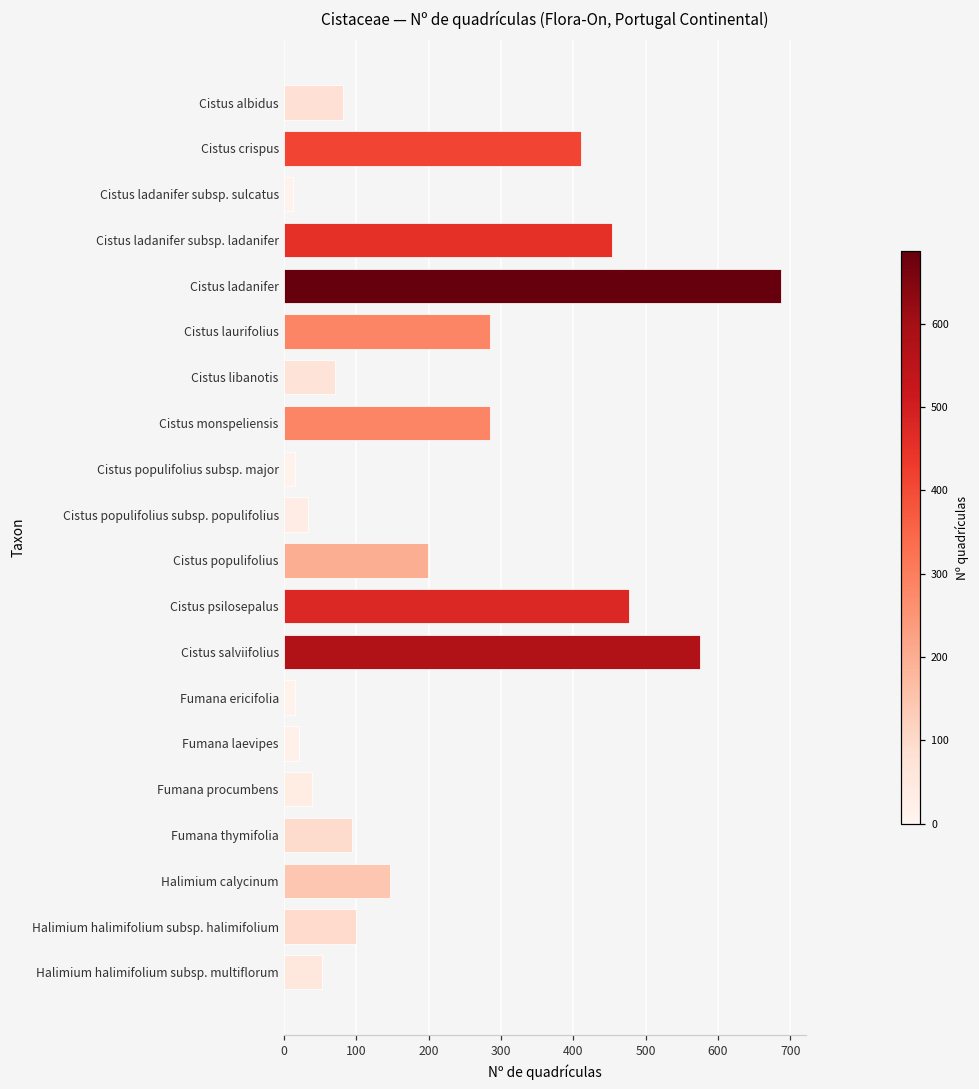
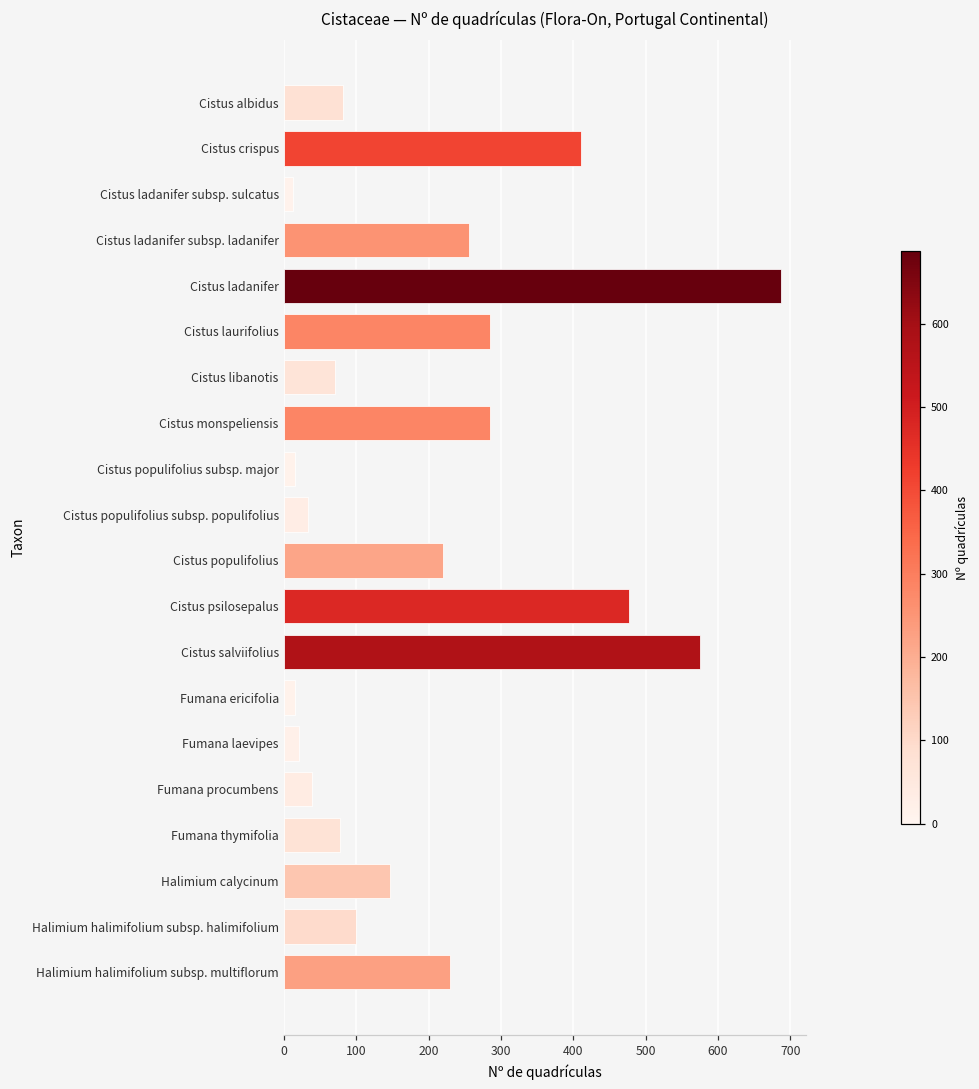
  {
    "Cistus albidus": 80,
    "Cistus crispus": 410,
    "Cistus ladanifer subsp. sulcatus": 10,
-   "Cistus ladanifer subsp. ladanifer": 450,
+   "Cistus ladanifer subsp. ladanifer": 260,
    "Cistus ladanifer": 690,
    "Cistus laurifolius": 290,
    "Cistus libanotis": 70,
    "Cistus monspeliensis": 290,
    "Cistus populifolius subsp. major": 20,
    "Cistus populifolius subsp. populifolius": 30,
-   "Cistus populifolius": 200,
+   "Cistus populifolius": 220,
    "Cistus psilosepalus": 480,
    "Cistus salviifolius": 580,
    "Fumana ericifolia": 20,
    "Fumana laevipes": 20,
    "Fumana procumbens": 40,
-   "Fumana thymifolia": 90,
+   "Fumana thymifolia": 80,
    "Halimium calycinum": 150,
    "Halimium halimifolium subsp. halimifolium": 100,
-   "Halimium halimifolium subsp. multiflorum": 50
+   "Halimium halimifolium subsp. multiflorum": 230
  }
